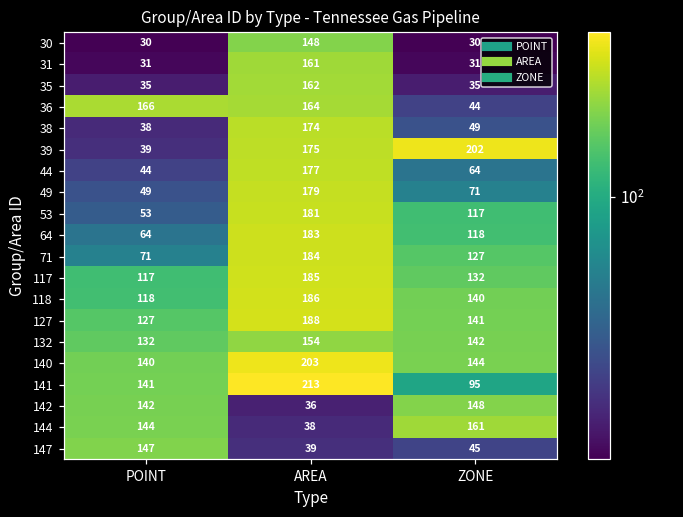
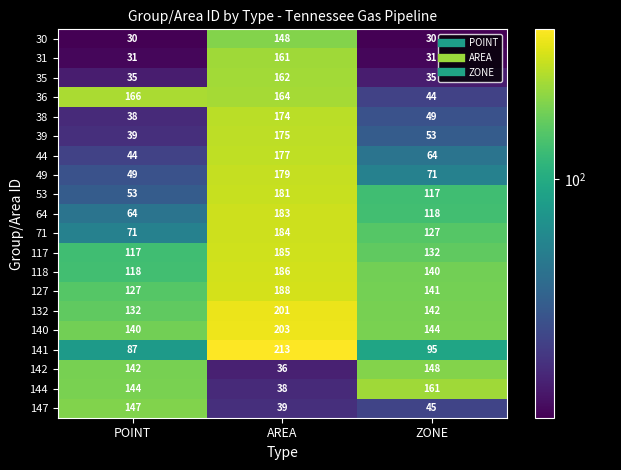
  {
    "30": {
      "POINT": 30,
      "AREA": 148,
      "ZONE": 30
    },
    "31": {
      "POINT": 31,
      "AREA": 161,
      "ZONE": 31
    },
    "35": {
      "POINT": 35,
      "AREA": 162,
      "ZONE": 35
    },
    "36": {
      "POINT": 166,
      "AREA": 164,
      "ZONE": 44
    },
    "38": {
      "POINT": 38,
      "AREA": 174,
      "ZONE": 49
    },
    "39": {
      "POINT": 39,
      "AREA": 175,
-     "ZONE": 202
+     "ZONE": 53
    },
    "44": {
      "POINT": 44,
      "AREA": 177,
      "ZONE": 64
    },
    "49": {
      "POINT": 49,
      "AREA": 179,
      "ZONE": 71
    },
    "53": {
      "POINT": 53,
      "AREA": 181,
      "ZONE": 117
    },
    "64": {
      "POINT": 64,
      "AREA": 183,
      "ZONE": 118
    },
    "71": {
      "POINT": 71,
      "AREA": 184,
      "ZONE": 127
    },
    "117": {
      "POINT": 117,
      "AREA": 185,
      "ZONE": 132
    },
    "118": {
      "POINT": 118,
      "AREA": 186,
      "ZONE": 140
    },
    "127": {
      "POINT": 127,
      "AREA": 188,
      "ZONE": 141
    },
    "132": {
      "POINT": 132,
-     "AREA": 154,
+     "AREA": 201,
      "ZONE": 142
    },
    "140": {
      "POINT": 140,
      "AREA": 203,
      "ZONE": 144
    },
    "141": {
-     "POINT": 141,
+     "POINT": 87,
      "AREA": 213,
      "ZONE": 95
    },
    "142": {
      "POINT": 142,
      "AREA": 36,
      "ZONE": 148
    },
    "144": {
      "POINT": 144,
      "AREA": 38,
      "ZONE": 161
    },
    "147": {
      "POINT": 147,
      "AREA": 39,
      "ZONE": 45
    }
  }
